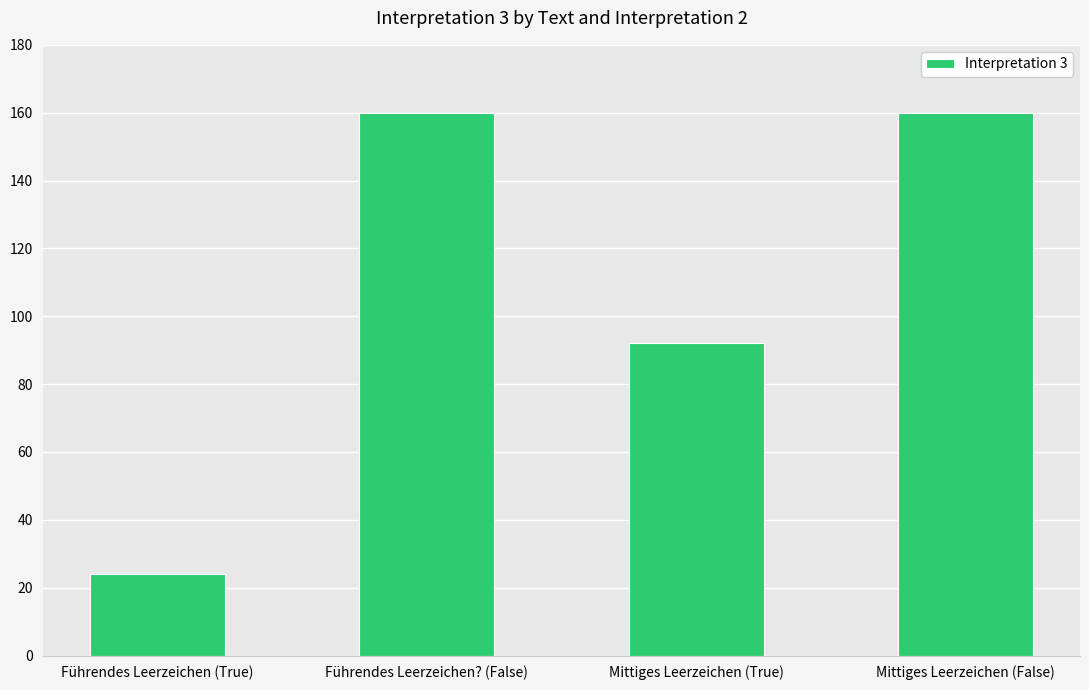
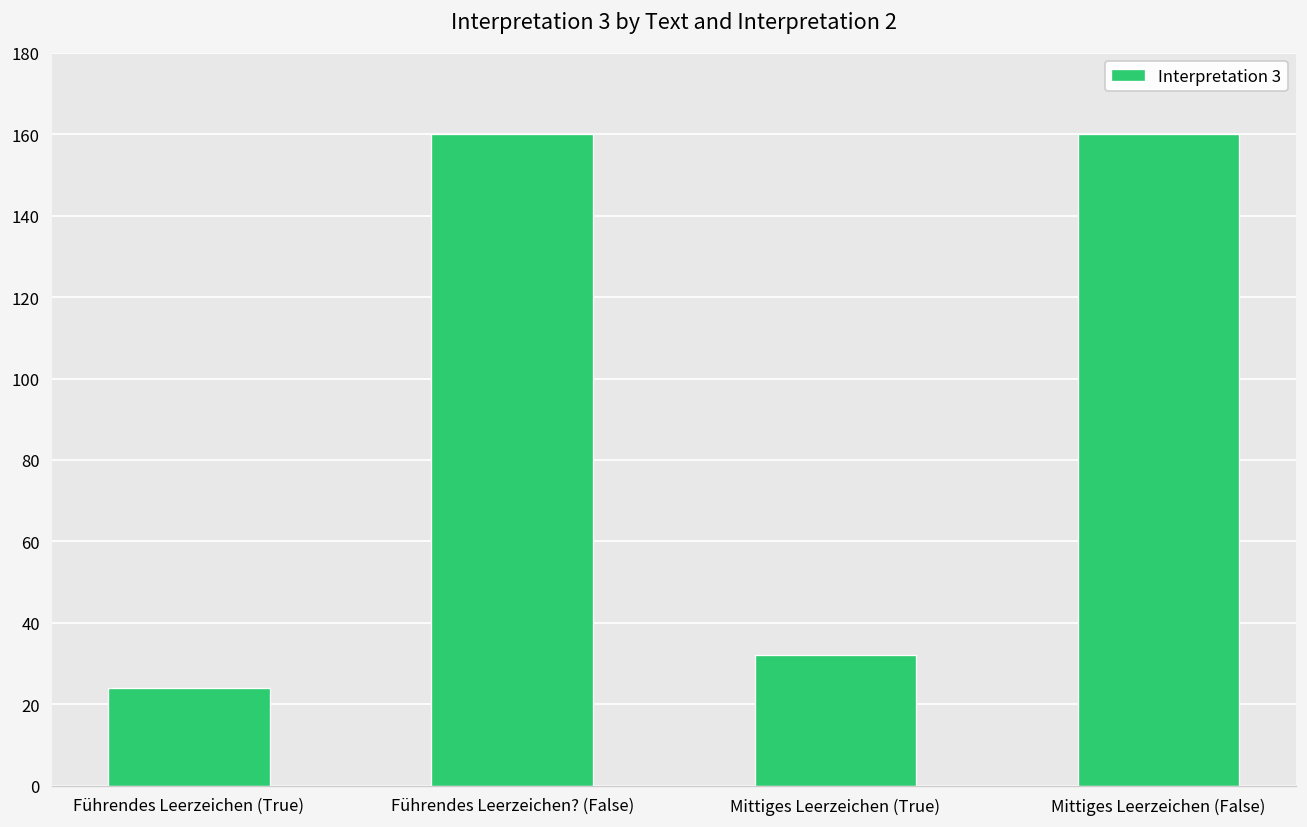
  {
    "Führendes Leerzeichen (True)": 24,
    "Führendes Leerzeichen? (False)": 160,
-   "Mittiges Leerzeichen (True)": 92,
+   "Mittiges Leerzeichen (True)": 32,
    "Mittiges Leerzeichen (False)": 160
  }
